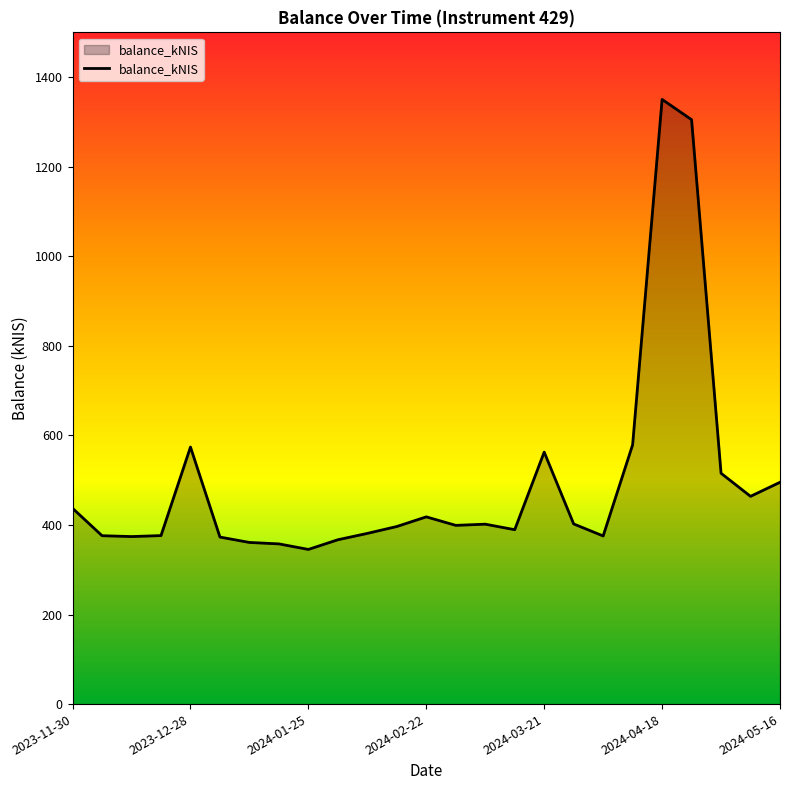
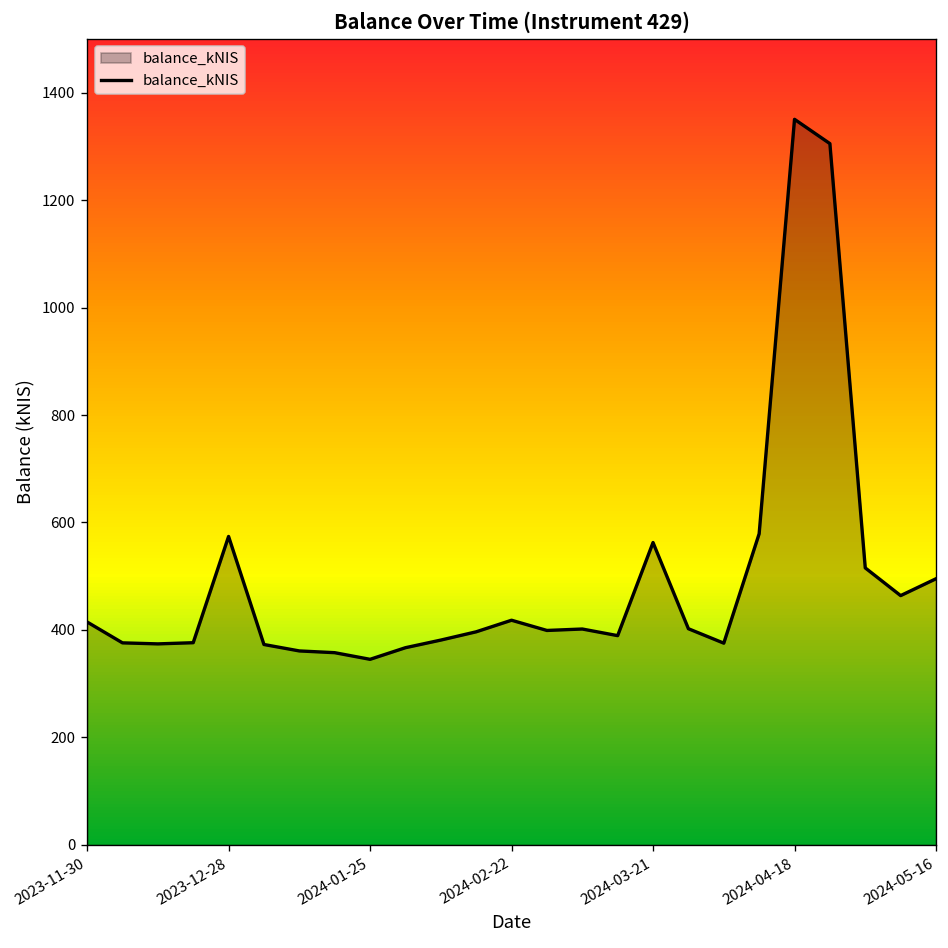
  {
-   "2023-11-30": 440,
+   "2023-11-30": 410,
    "2023-12-28": 570,
    "2024-01-25": 350,
    "2024-02-22": 420,
    "2024-03-21": 560,
    "2024-04-18": 1350,
    "2024-05-16": 500
  }
